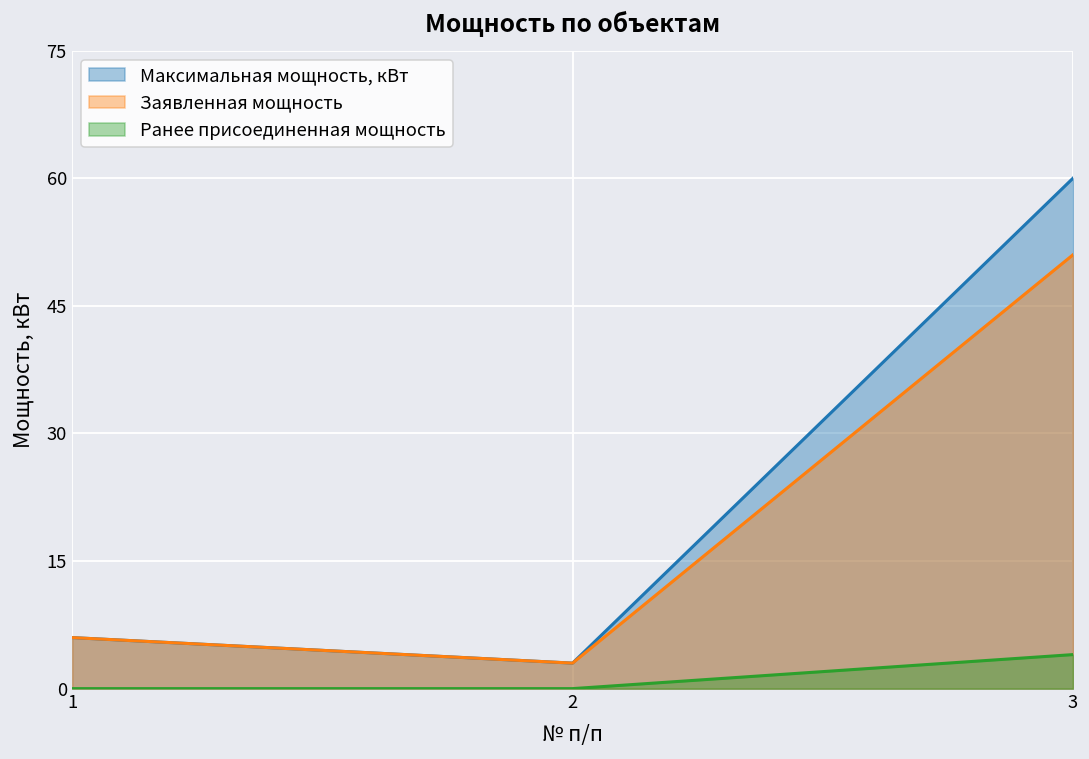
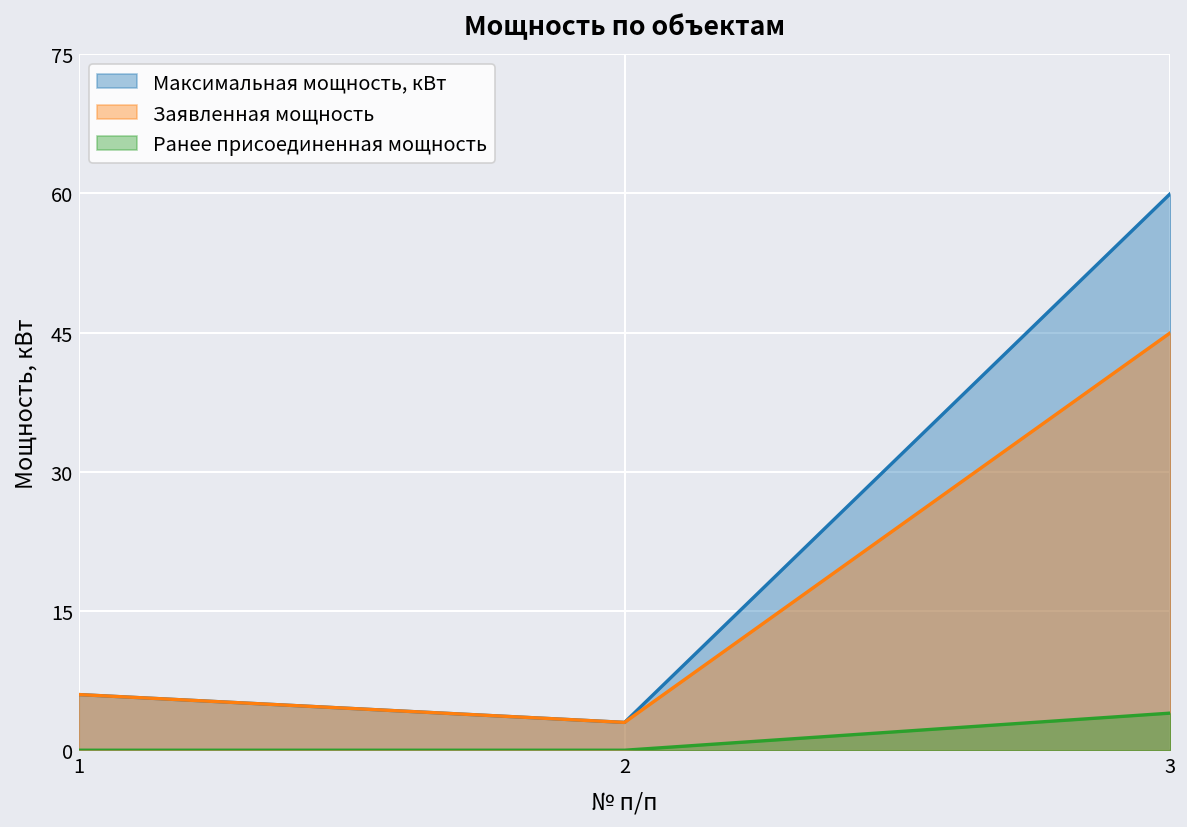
  {
    "Максимальная мощность, кВт": {
      "3": 60
    },
    "Заявленная мощность": {
-     "3": 51
+     "3": 45
    },
    "Ранее присоединенная мощность": {
      "1": 0,
      "2": 0,
      "3": 4
    }
  }
